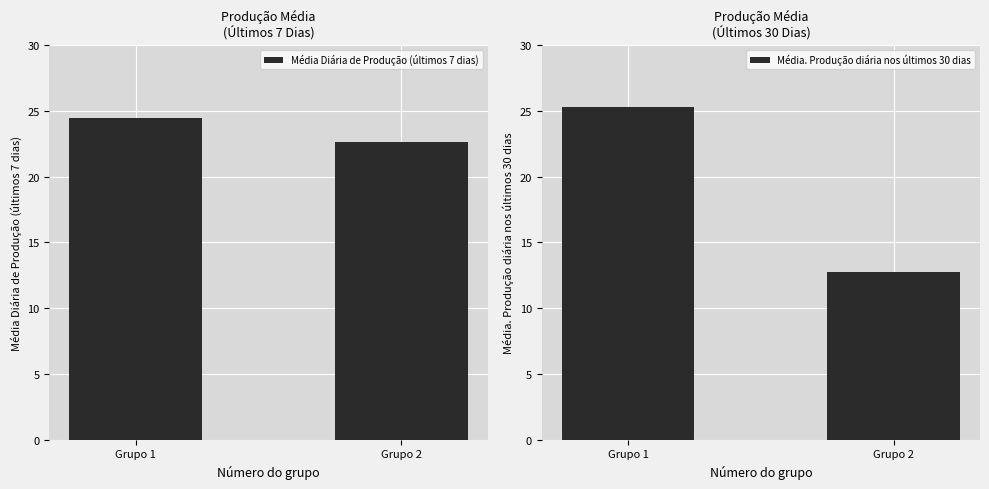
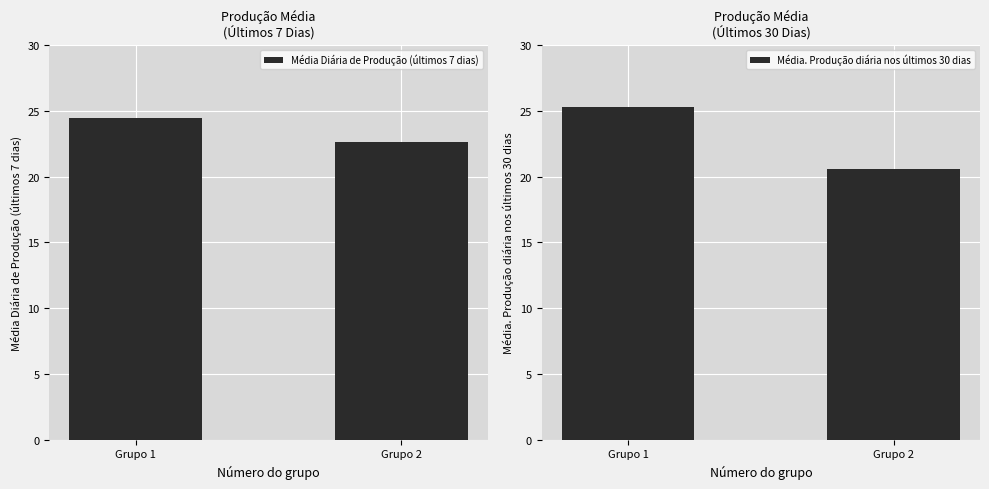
  {
    "Produção Média (Últimos 7 Dias)": {
      "Grupo 1": 24.4,
      "Grupo 2": 22.6
    },
    "Produção Média (Últimos 30 Dias)": {
      "Grupo 1": 25.3,
-     "Grupo 2": 12.7
+     "Grupo 2": 20.5
    }
  }
